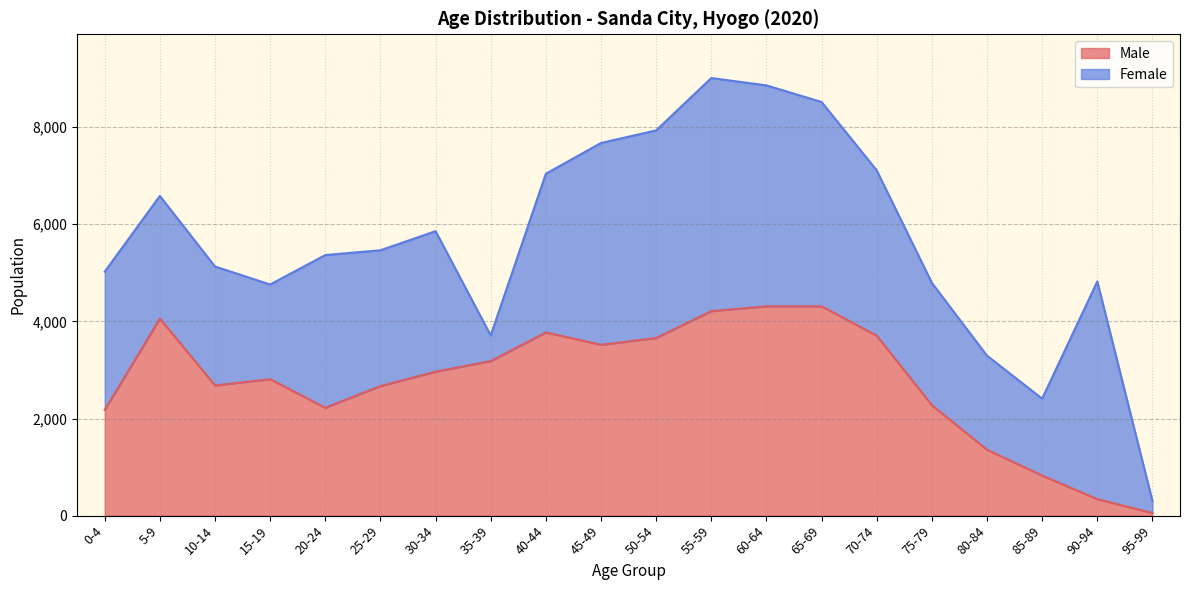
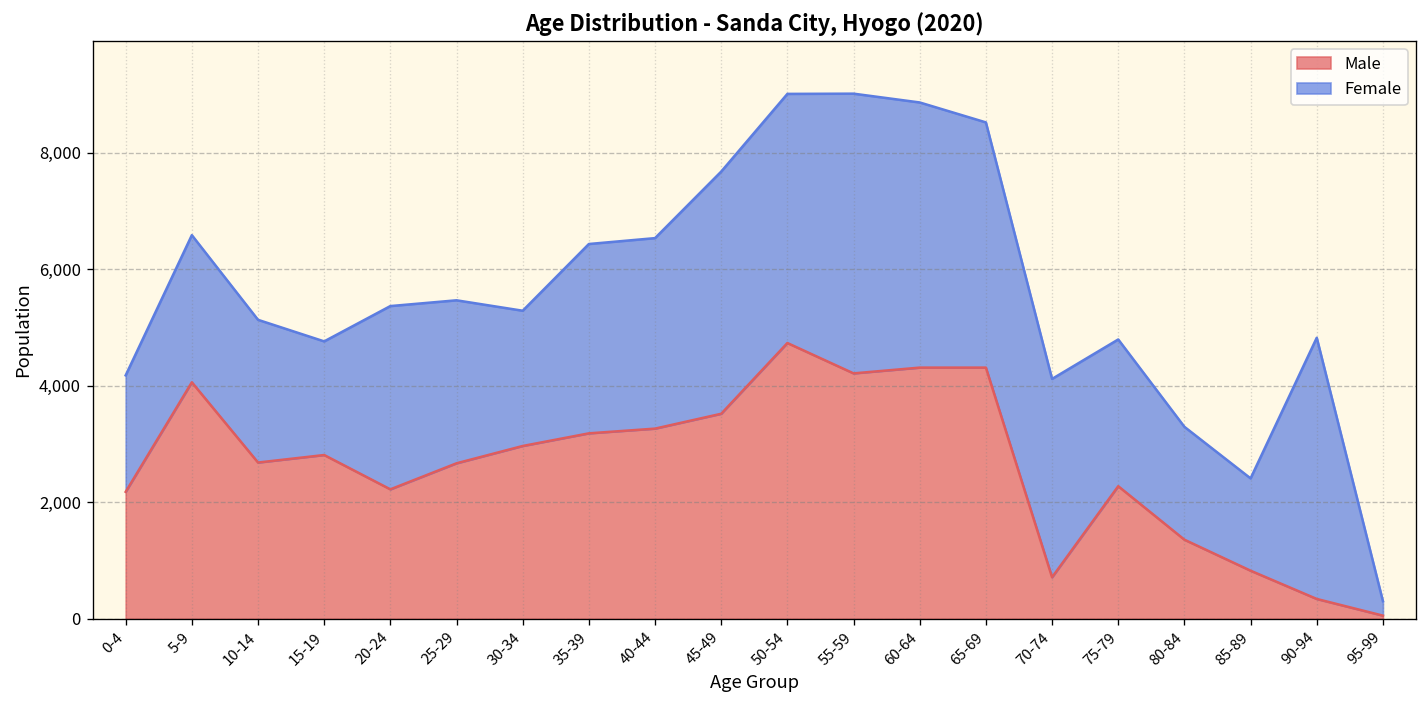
  {
    "Male": {
      "0-4": "2,200",
      "5-9": "4,100",
      "10-14": "2,700",
      "15-19": "2,800",
      "20-24": "2,200",
      "25-29": "2,700",
      "30-34": "3,000",
      "35-39": "3,200",
-     "40-44": "3,800",
+     "40-44": "3,300",
      "45-49": "3,500",
-     "50-54": "3,700",
+     "50-54": "4,700",
      "55-59": "4,200",
      "60-64": "4,300",
      "65-69": "4,300",
-     "70-74": "3,700",
+     "70-74": "700",
      "75-79": "2,300",
      "80-84": "1,400",
      "85-89": "800",
      "90-94": "300",
      "95-99": "100"
    },
    "Female": {
-     "0-4": "2,800",
+     "0-4": "2,000",
      "5-9": "2,500",
      "10-14": "2,400",
      "15-19": "2,000",
      "20-24": "3,100",
      "25-29": "2,800",
-     "30-34": "2,900",
-     "35-39": "500",
+     "30-34": "2,300",
+     "35-39": "3,200",
      "40-44": "3,300",
      "45-49": "4,200",
      "50-54": "4,300",
      "55-59": "4,800",
      "60-64": "4,600",
      "65-69": "4,200",
      "70-74": "3,400",
      "75-79": "2,500",
      "80-84": "1,900",
      "85-89": "1,600",
      "90-94": "4,500",
      "95-99": "200"
    }
  }
